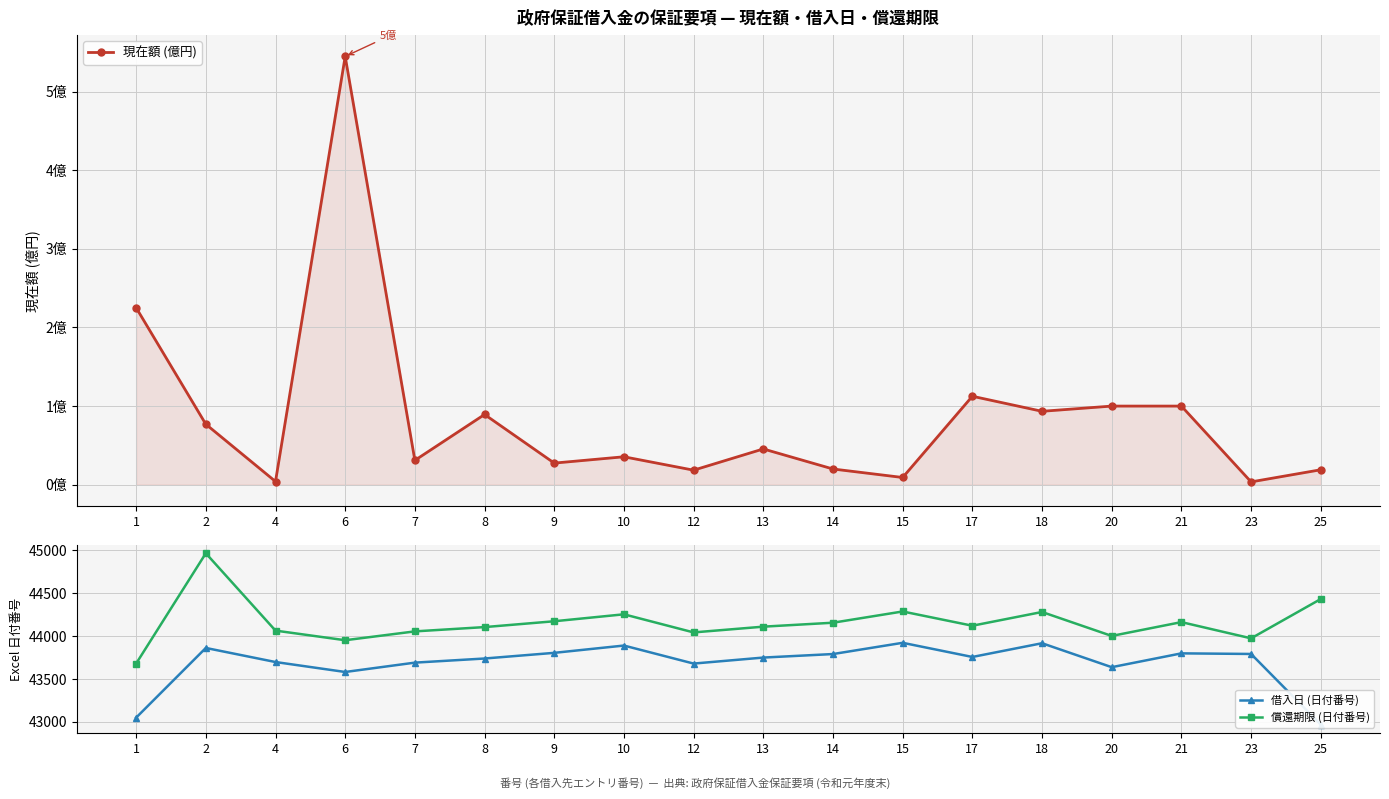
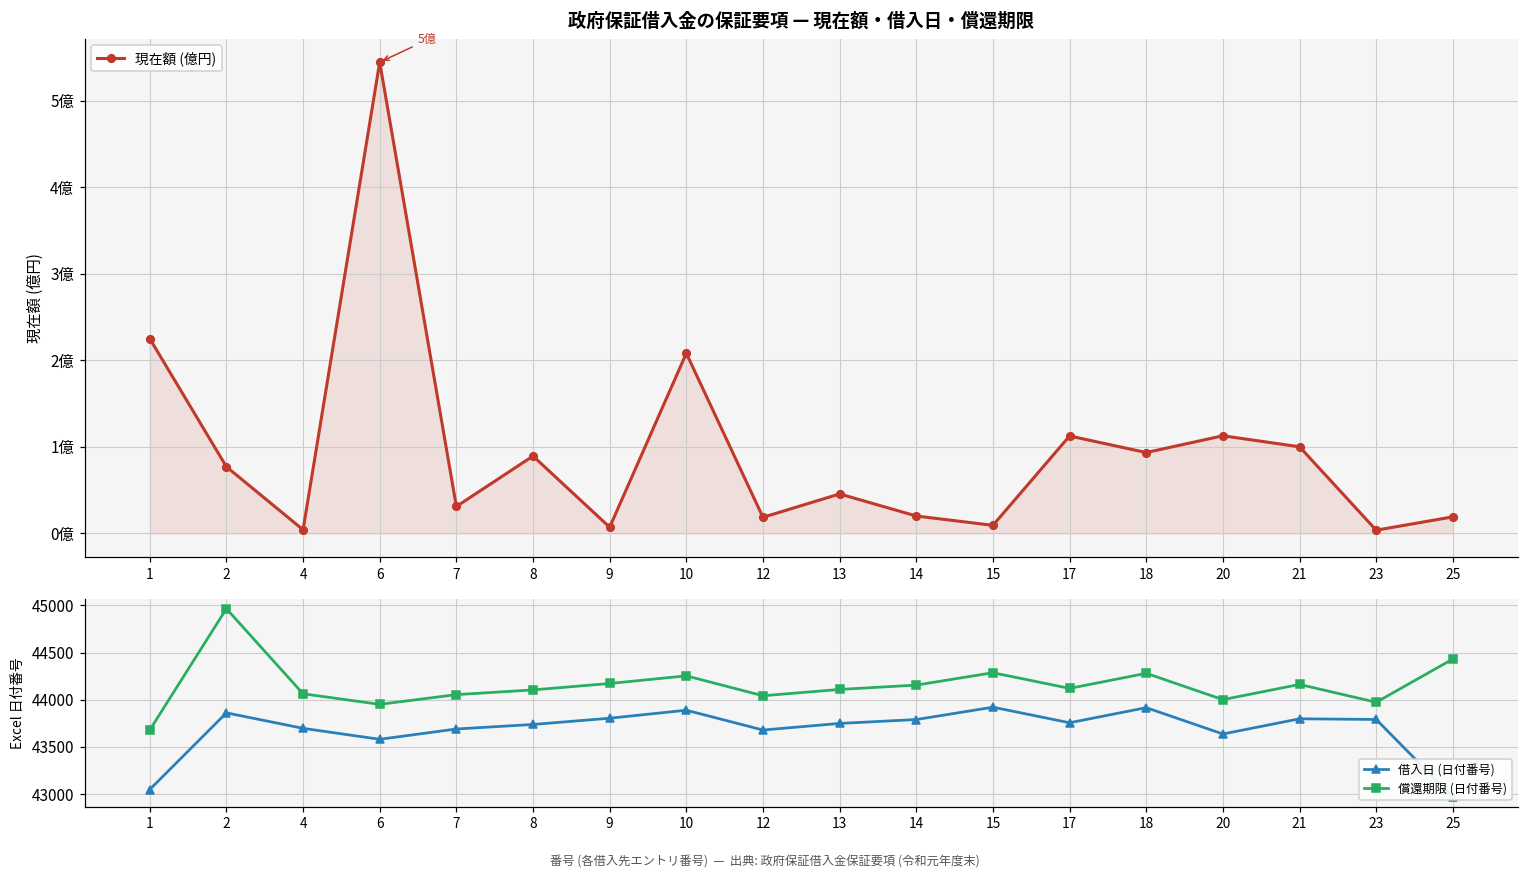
  {
    "政府保証借入金の保証要項 — 現在額・借入日・償還期限": {
      "1": "2.3億",
      "2": "0.8億",
      "4": "0.0億",
      "7": "0.3億",
      "8": "0.9億",
-     "9": "0.3億",
-     "10": "0.4億",
+     "9": "0.1億",
+     "10": "2.1億",
      "12": "0.2億",
      "13": "0.5億",
      "14": "0.2億",
      "15": "0.1億",
      "17": "1.1億",
      "18": "0.9億",
-     "20": "1.0億",
+     "20": "1.1億",
      "21": "1.0億",
      "23": "0.0億",
      "25": "0.2億"
    }
  }
